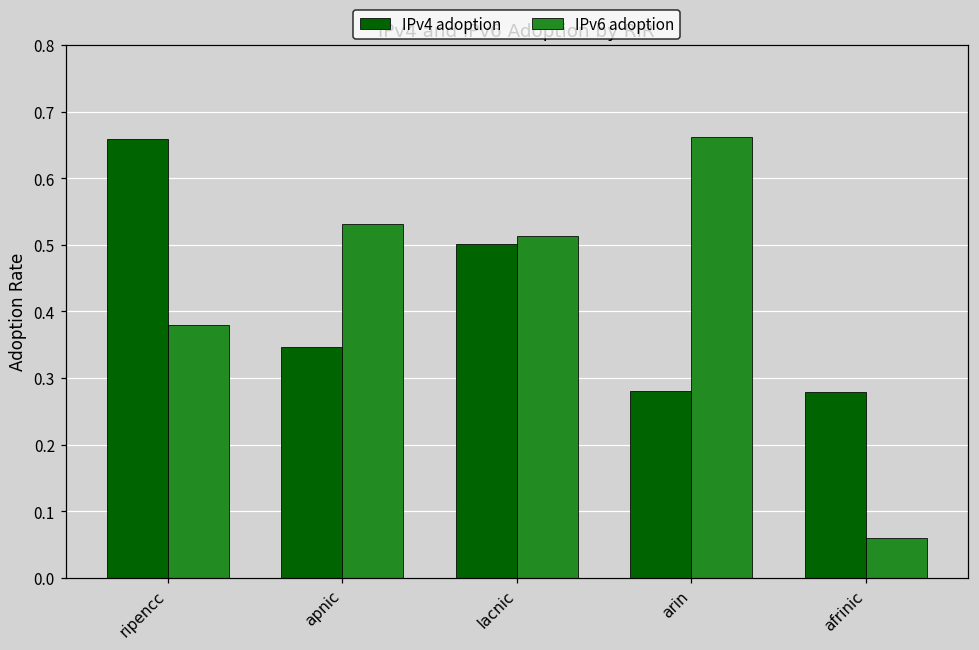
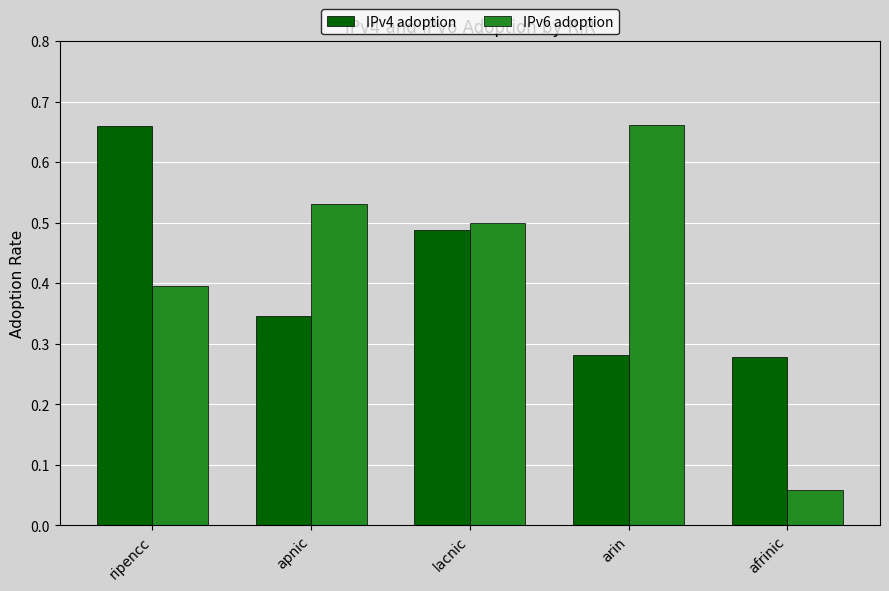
  {
    "IPv4 adoption": {
      "ripencc": 0.66,
      "apnic": 0.35,
-     "lacnic": 0.50,
+     "lacnic": 0.49,
      "arin": 0.28,
      "afrinic": 0.28
    },
    "IPv6 adoption": {
-     "ripencc": 0.38,
+     "ripencc": 0.40,
      "apnic": 0.53,
-     "lacnic": 0.51,
+     "lacnic": 0.50,
      "arin": 0.66,
      "afrinic": 0.06
    }
  }
